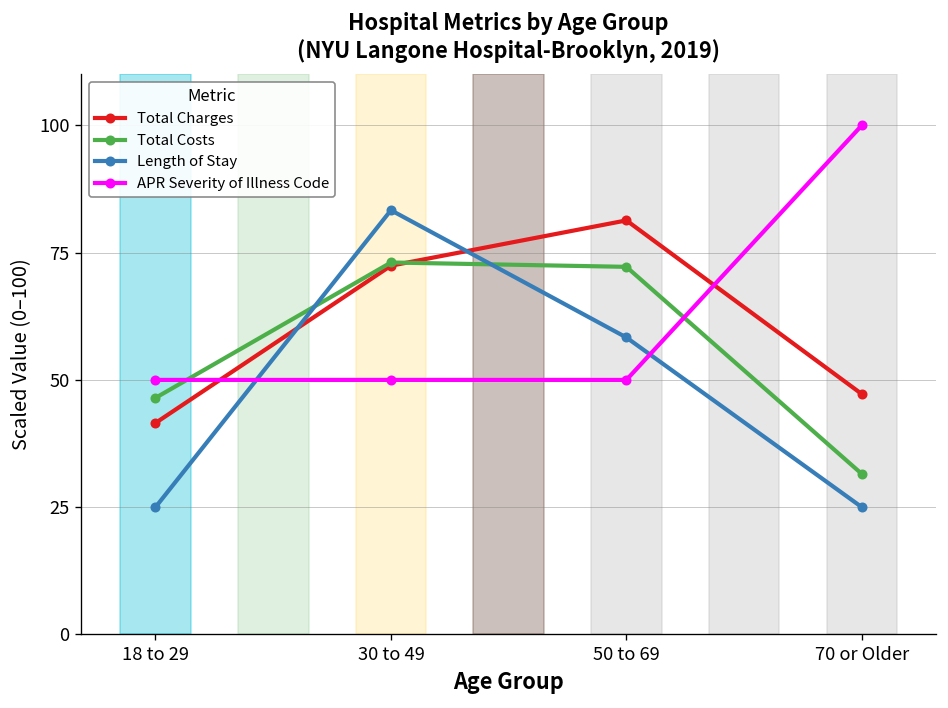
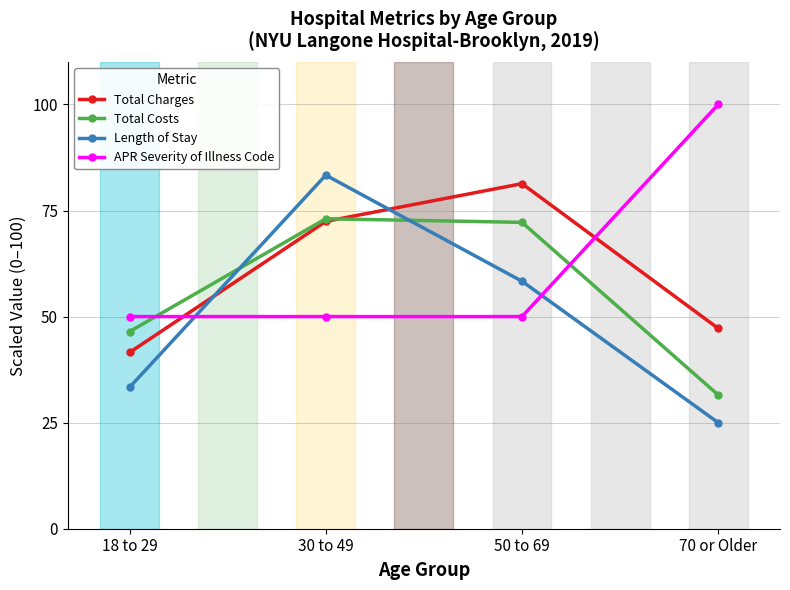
  {
    "Total Charges": {
      "18 to 29": 42,
      "30 to 49": 72,
      "50 to 69": 81,
      "70 or Older": 47
    },
    "Total Costs": {
      "18 to 29": 46,
      "30 to 49": 73,
      "50 to 69": 72,
      "70 or Older": 32
    },
    "Length of Stay": {
-     "18 to 29": 25,
+     "18 to 29": 33,
      "30 to 49": 83,
      "50 to 69": 58,
      "70 or Older": 25
    },
    "APR Severity of Illness Code": {
      "18 to 29": 50,
      "30 to 49": 50,
      "50 to 69": 50,
      "70 or Older": 100
    }
  }
